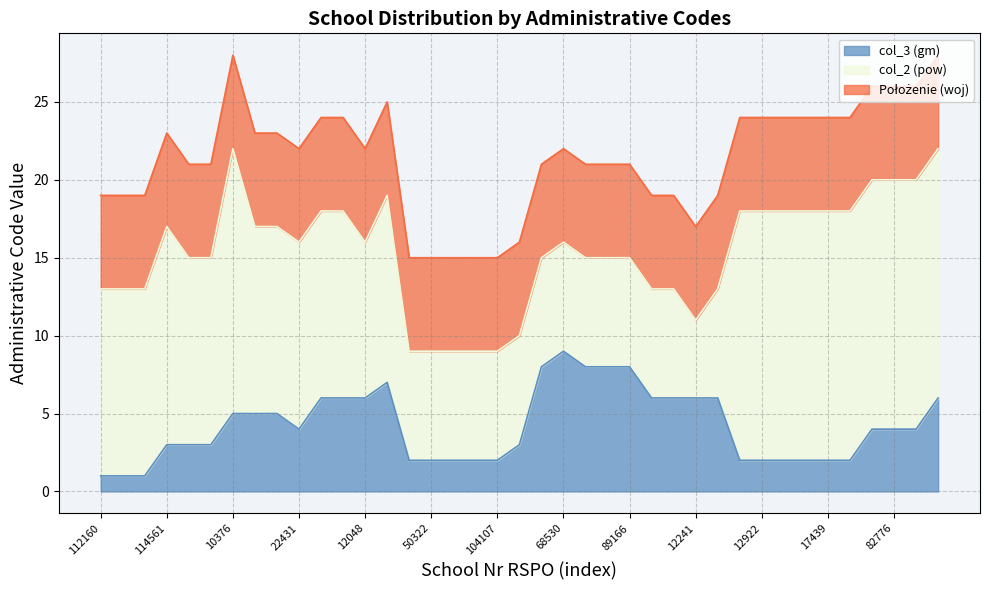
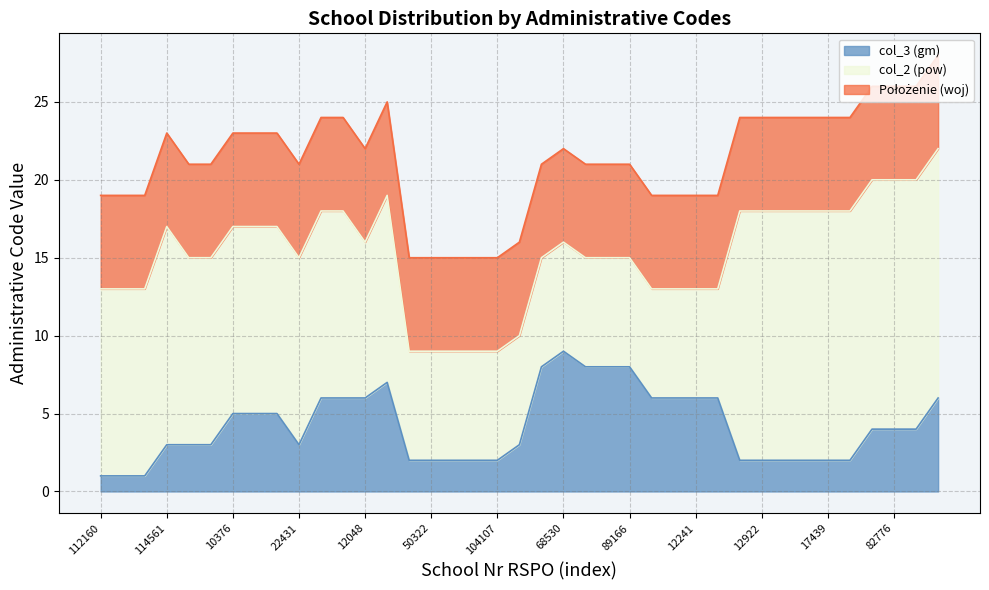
  {
    "col_3 (gm)": {
      "112160": 1,
      "114561": 3,
      "10376": 5,
-     "22431": 4,
+     "22431": 3,
      "12048": 6,
      "50322": 2,
      "104107": 2,
      "68530": 9,
      "89166": 8,
      "12241": 6,
      "12922": 2,
      "17439": 2,
      "82776": 4
    },
    "col_2 (pow)": {
      "112160": 12,
      "114561": 14,
-     "10376": 17,
+     "10376": 12,
      "22431": 12,
      "12048": 10,
      "50322": 7,
      "104107": 7,
      "68530": 7,
      "89166": 7,
-     "12241": 5,
+     "12241": 7,
      "12922": 16,
      "17439": 16,
      "82776": 16
    },
    "Położenie (woj)": {
      "112160": 6,
      "114561": 6,
      "10376": 6,
      "22431": 6,
      "12048": 6,
      "50322": 6,
      "104107": 6,
      "68530": 6,
      "89166": 6,
      "12241": 6,
      "12922": 6,
      "17439": 6
    }
  }
